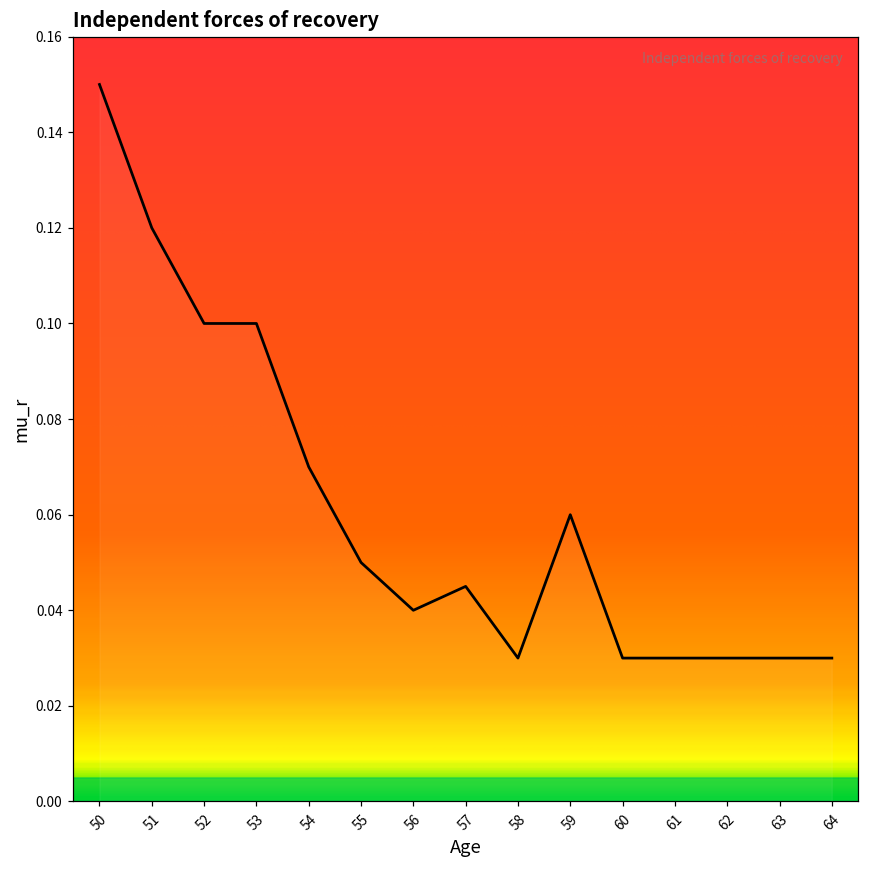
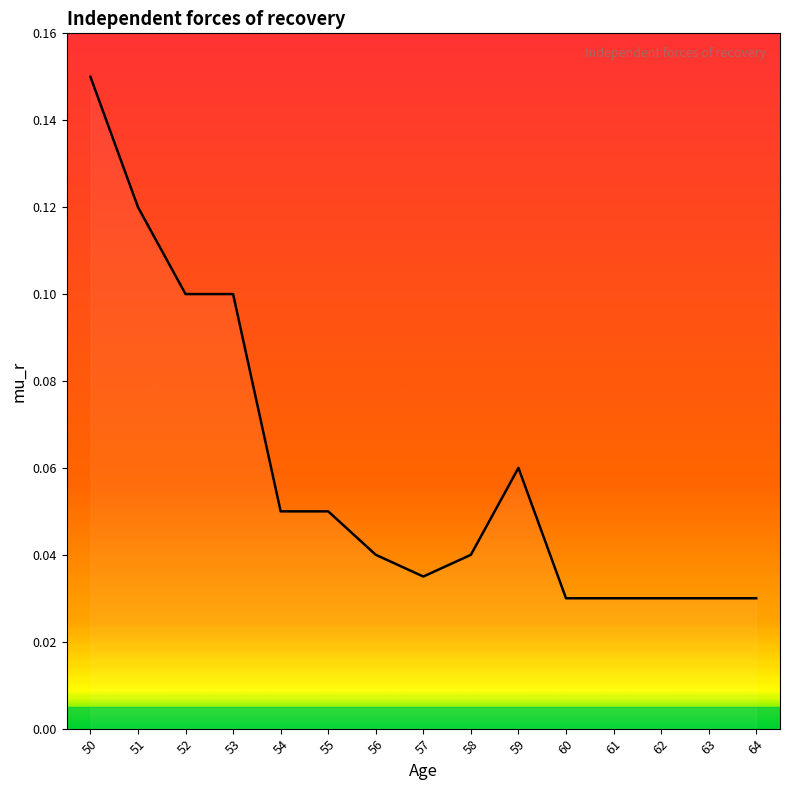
  {
    "50": 0.150,
    "51": 0.120,
    "52": 0.100,
    "53": 0.100,
-   "54": 0.07,
+   "54": 0.05,
    "55": 0.050,
    "56": 0.040,
-   "57": 0.045,
-   "58": 0.03,
+   "57": 0.035,
+   "58": 0.04,
    "59": 0.060,
    "60": 0.030,
    "61": 0.030,
    "62": 0.030,
    "63": 0.030,
    "64": 0.030
  }
